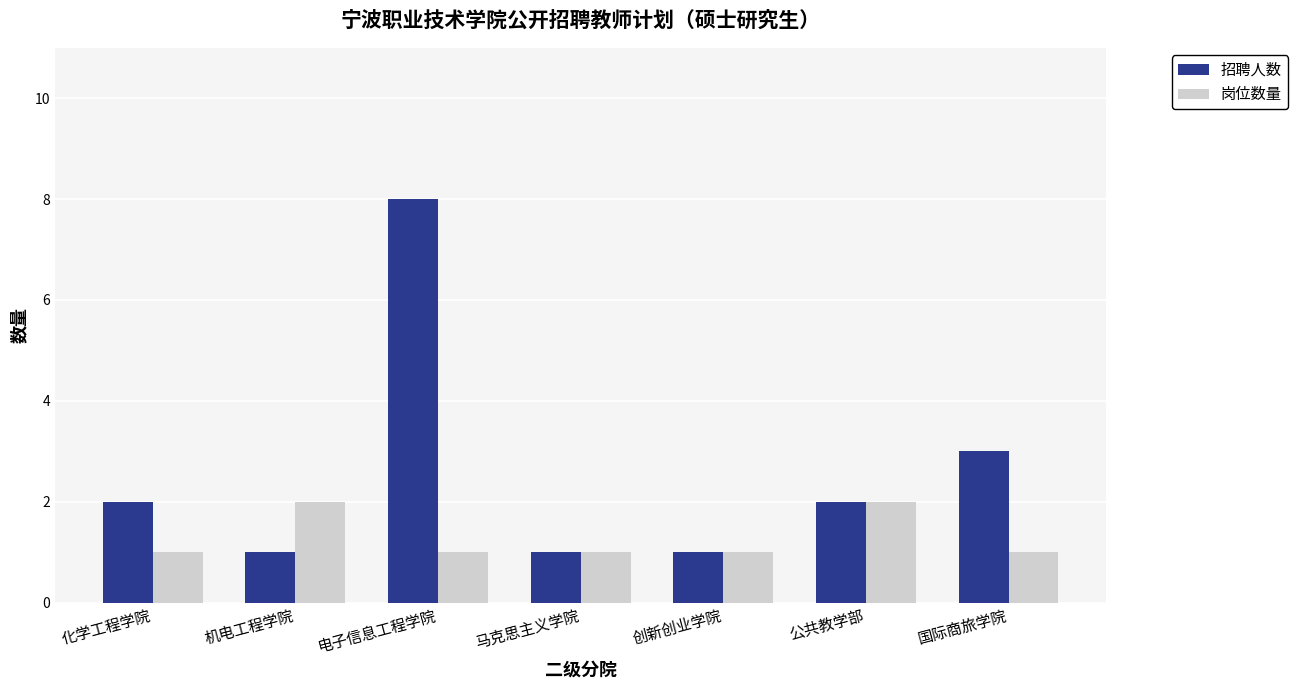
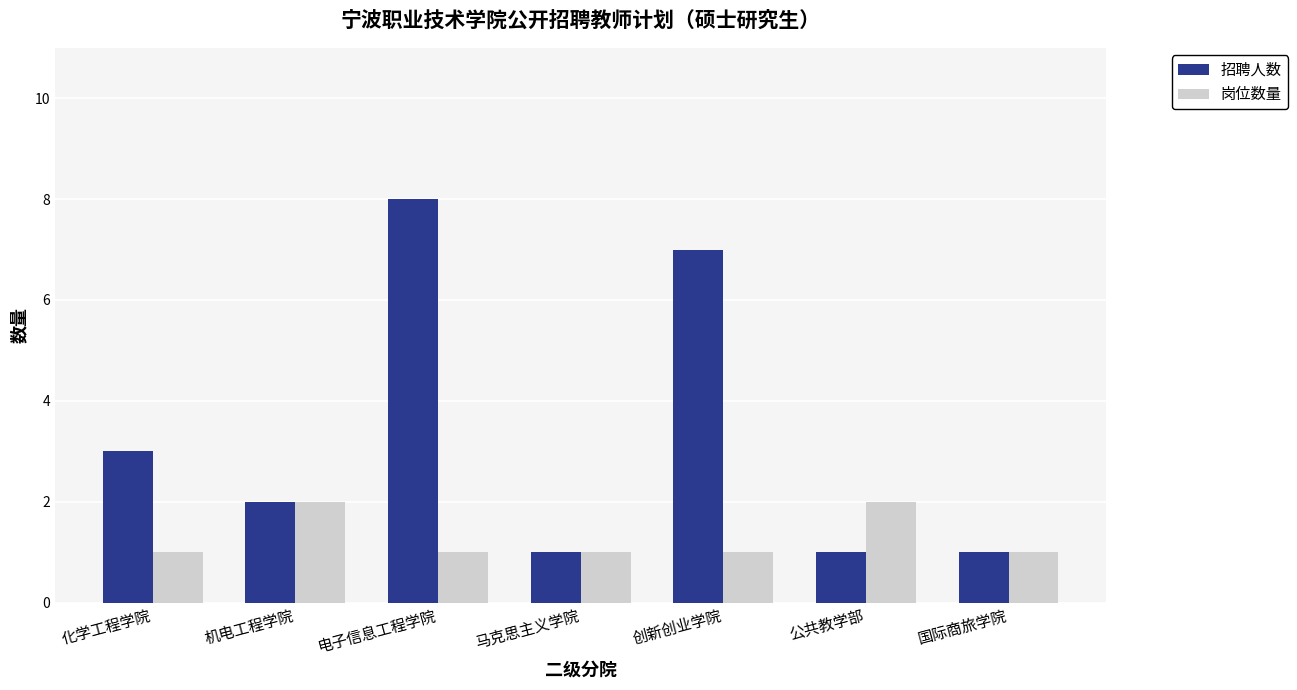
  {
    "招聘人数": {
-     "化学工程学院": 2,
-     "机电工程学院": 1,
+     "化学工程学院": 3,
+     "机电工程学院": 2,
      "电子信息工程学院": 8,
      "马克思主义学院": 1,
-     "创新创业学院": 1,
-     "公共教学部": 2,
-     "国际商旅学院": 3
+     "创新创业学院": 7,
+     "公共教学部": 1,
+     "国际商旅学院": 1
    },
    "岗位数量": {
      "化学工程学院": 1,
      "机电工程学院": 2,
      "电子信息工程学院": 1,
      "马克思主义学院": 1,
      "创新创业学院": 1,
      "公共教学部": 2,
      "国际商旅学院": 1
    }
  }
